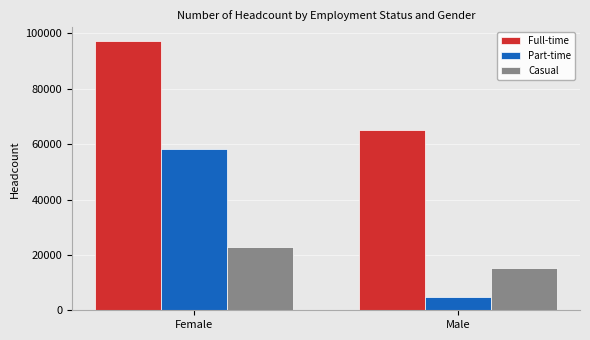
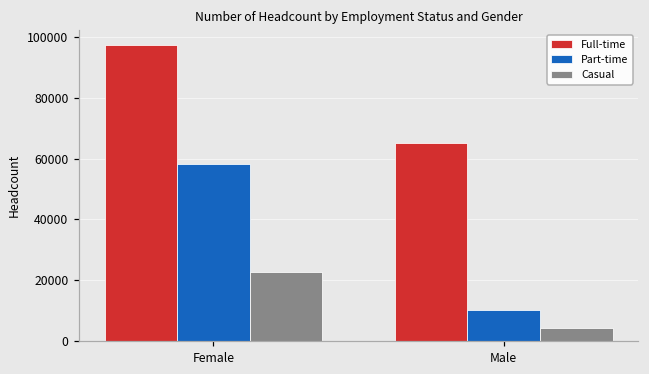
  {
    "Full-time": {
      "Female": 97000,
      "Male": 65000
    },
    "Part-time": {
      "Female": 58000,
-     "Male": 5000
+     "Male": 10000
    },
    "Casual": {
      "Female": 23000,
-     "Male": 15000
+     "Male": 4000
    }
  }
